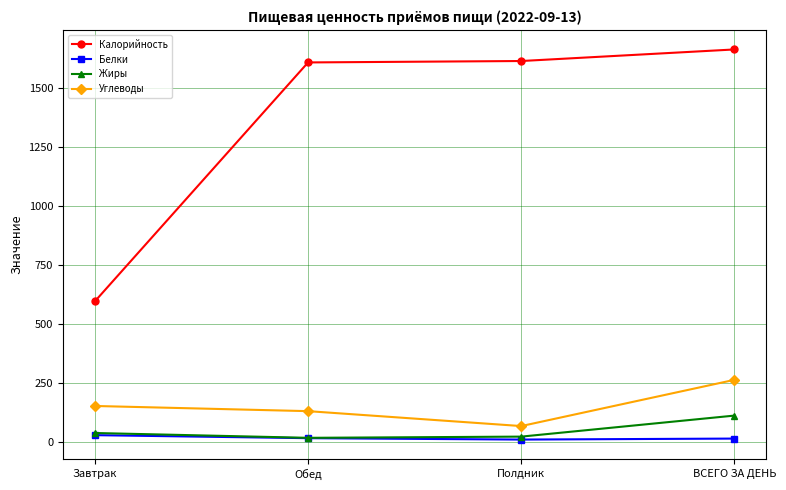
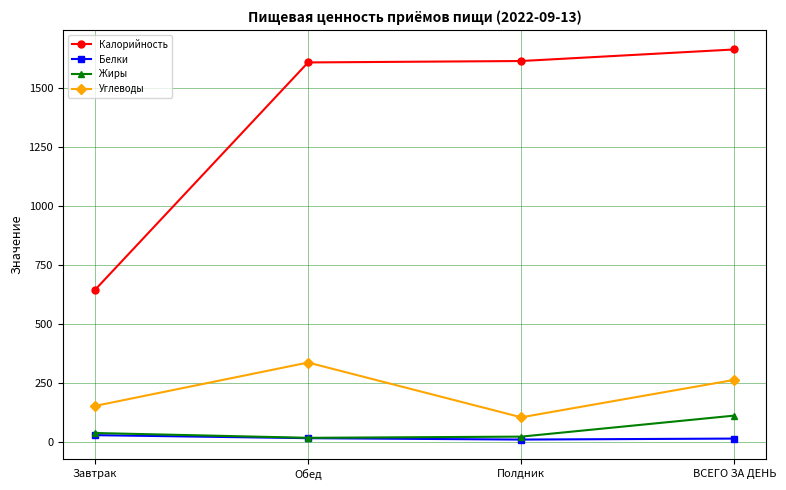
  {
    "Калорийность": {
-     "Завтрак": 600,
+     "Завтрак": 640,
      "Обед": 1610,
      "Полдник": 1610,
      "ВСЕГО ЗА ДЕНЬ": 1660
    },
    "Белки": {
      "Полдник": 10,
      "ВСЕГО ЗА ДЕНЬ": 10
    },
    "Жиры": {
      "Полдник": 20,
      "ВСЕГО ЗА ДЕНЬ": 110
    },
    "Углеводы": {
      "Завтрак": 150,
-     "Обед": 130,
-     "Полдник": 70,
+     "Обед": 340,
+     "Полдник": 100,
      "ВСЕГО ЗА ДЕНЬ": 260
    }
  }
